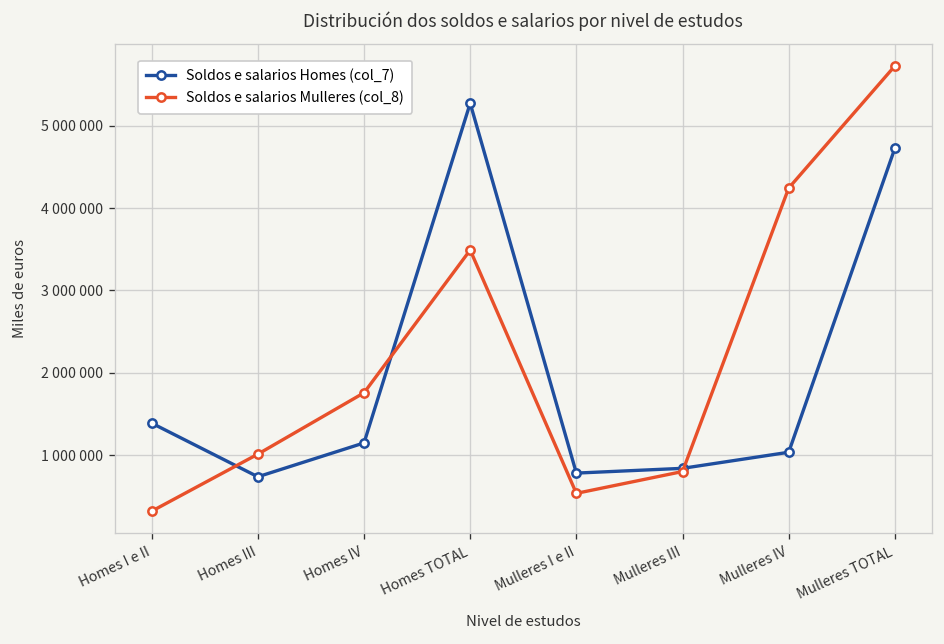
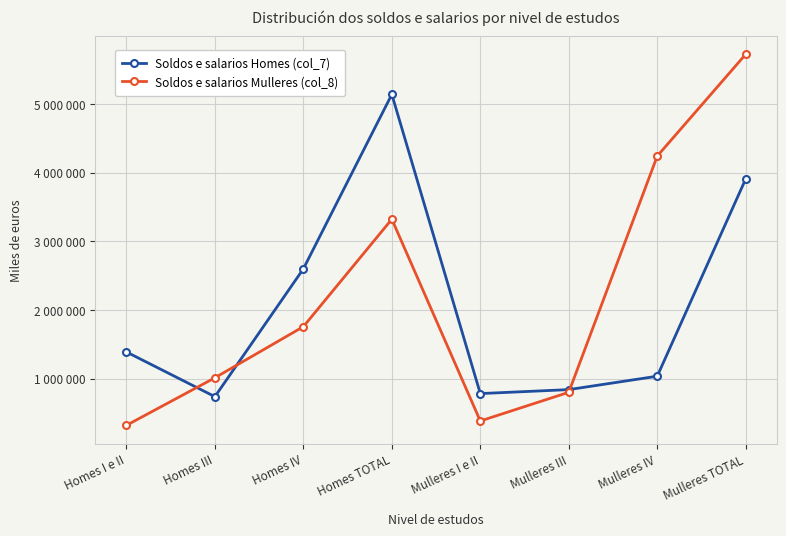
  {
    "Soldos e salarios Homes (col_7)": {
      "Homes I e II": 1400000,
      "Homes III": 700000,
-     "Homes IV": 1100000,
-     "Homes TOTAL": 5300000,
+     "Homes IV": 2600000,
+     "Homes TOTAL": 5100000,
      "Mulleres I e II": 800000,
      "Mulleres III": 800000,
      "Mulleres IV": 1000000,
-     "Mulleres TOTAL": 4700000
+     "Mulleres TOTAL": 3900000
    },
    "Soldos e salarios Mulleres (col_8)": {
      "Homes I e II": 300000,
      "Homes III": 1000000,
      "Homes IV": 1800000,
-     "Homes TOTAL": 3500000,
-     "Mulleres I e II": 500000,
+     "Homes TOTAL": 3300000,
+     "Mulleres I e II": 400000,
      "Mulleres III": 800000,
      "Mulleres IV": 4200000,
      "Mulleres TOTAL": 5700000
    }
  }
